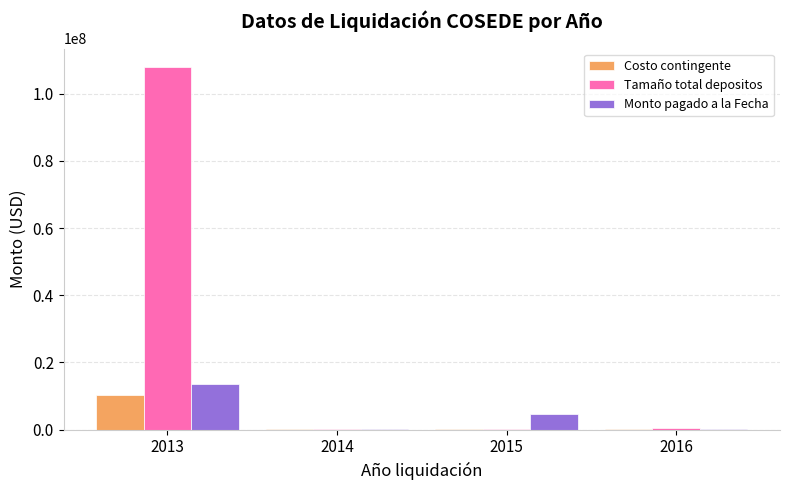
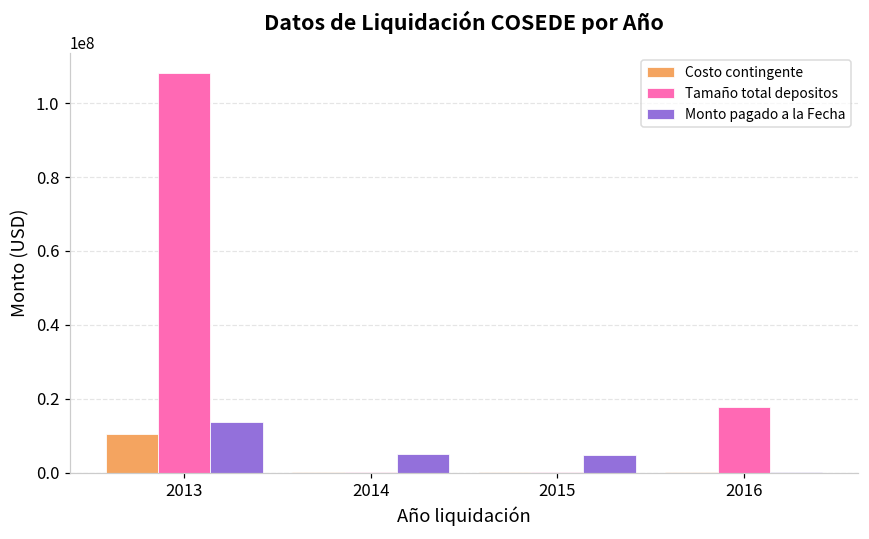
  {
    "Costo contingente": {
      "2013": 10000000
    },
    "Tamaño total depositos": {
      "2013": 108000000,
-     "2016": 0
+     "2016": 18000000
    },
    "Monto pagado a la Fecha": {
      "2013": 14000000,
-     "2014": 0,
+     "2014": 5000000,
      "2015": 5000000
    }
  }
